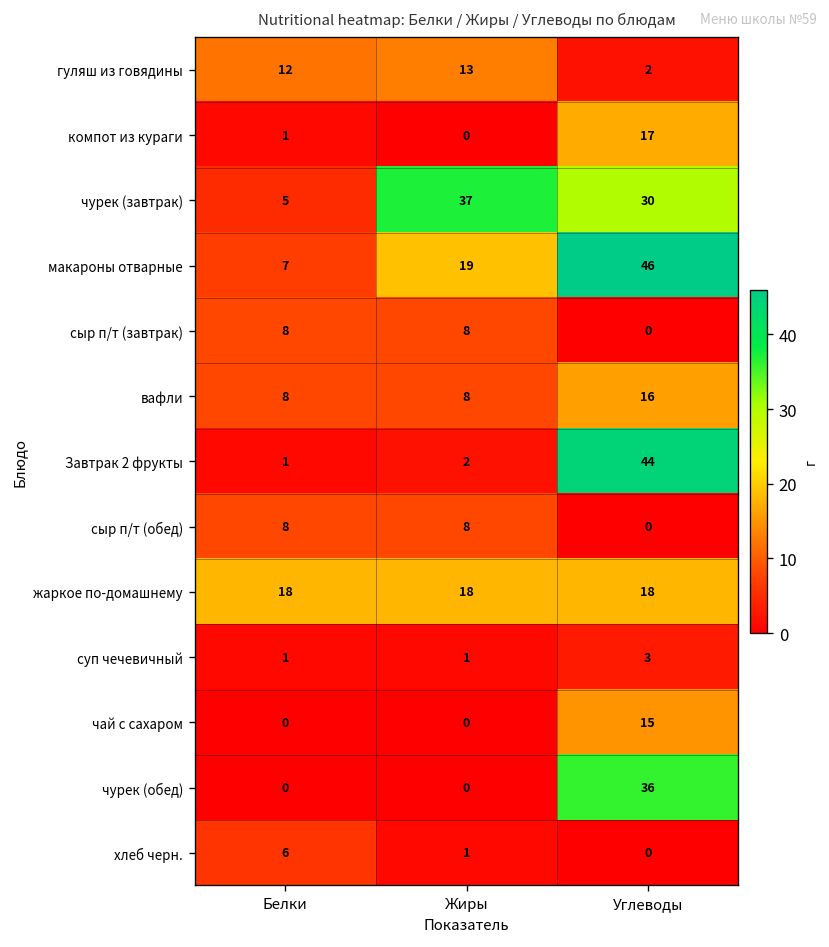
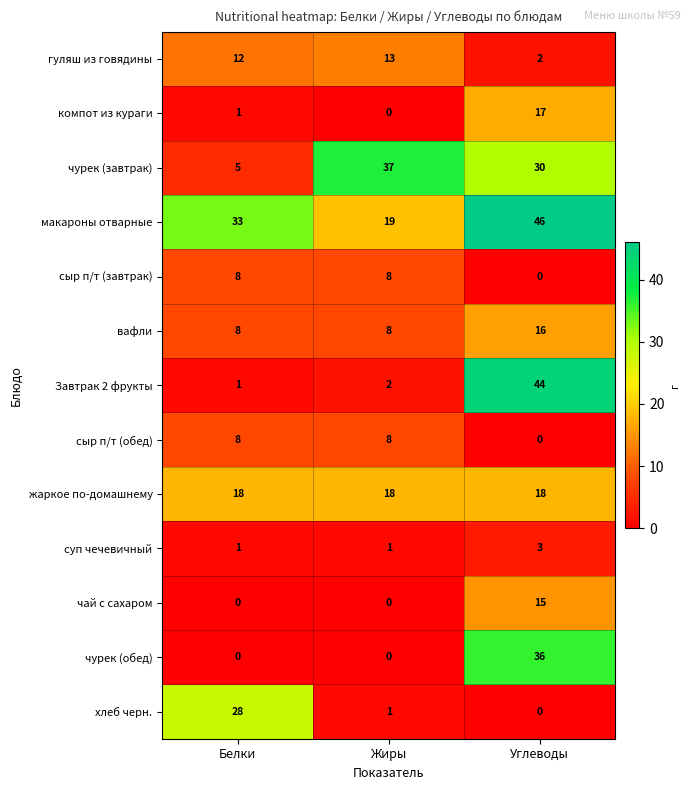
  {
    "гуляш из говядины": {
      "Белки": 12,
      "Жиры": 13,
      "Углеводы": 2
    },
    "компот из кураги": {
      "Белки": 1,
      "Жиры": 0,
      "Углеводы": 17
    },
    "чурек (завтрак)": {
      "Белки": 5,
      "Жиры": 37,
      "Углеводы": 30
    },
    "макароны отварные": {
-     "Белки": 7,
+     "Белки": 33,
      "Жиры": 19,
      "Углеводы": 46
    },
    "сыр п/т (завтрак)": {
      "Белки": 8,
      "Жиры": 8,
      "Углеводы": 0
    },
    "вафли": {
      "Белки": 8,
      "Жиры": 8,
      "Углеводы": 16
    },
    "Завтрак 2 фрукты": {
      "Белки": 1,
      "Жиры": 2,
      "Углеводы": 44
    },
    "сыр п/т (обед)": {
      "Белки": 8,
      "Жиры": 8,
      "Углеводы": 0
    },
    "жаркое по-домашнему": {
      "Белки": 18,
      "Жиры": 18,
      "Углеводы": 18
    },
    "суп чечевичный": {
      "Белки": 1,
      "Жиры": 1,
      "Углеводы": 3
    },
    "чай с сахаром": {
      "Белки": 0,
      "Жиры": 0,
      "Углеводы": 15
    },
    "чурек (обед)": {
      "Белки": 0,
      "Жиры": 0,
      "Углеводы": 36
    },
    "хлеб черн.": {
-     "Белки": 6,
+     "Белки": 28,
      "Жиры": 1,
      "Углеводы": 0
    }
  }
